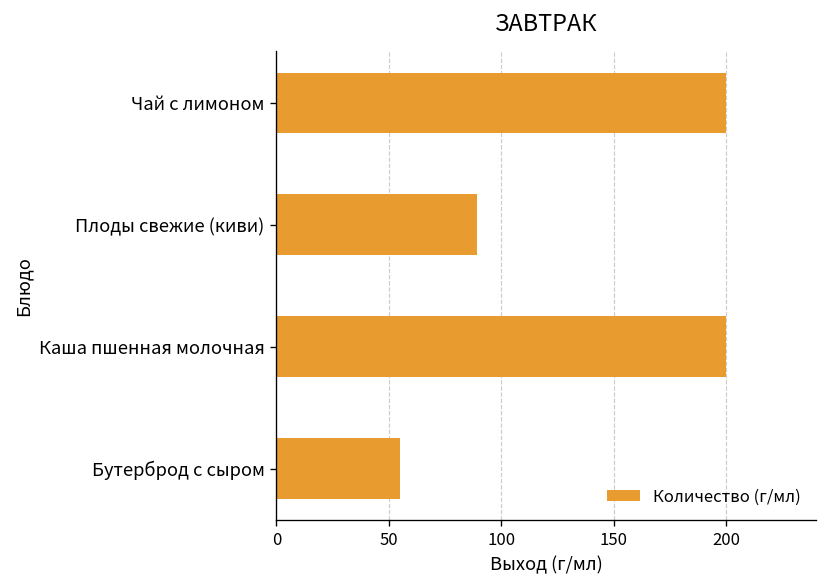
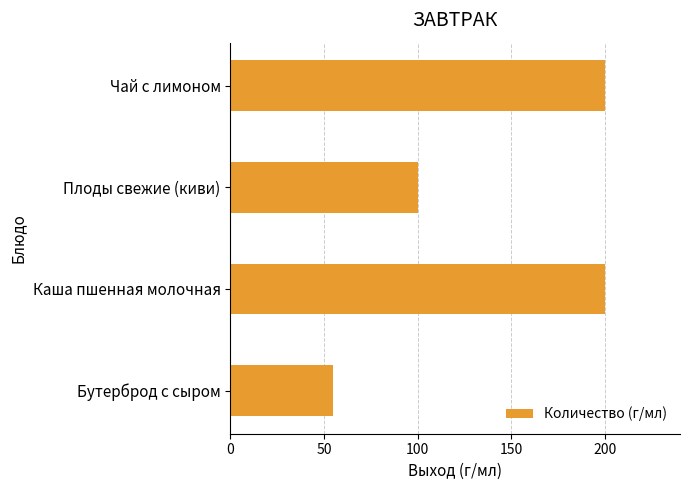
  {
    "Чай с лимоном": 200,
-   "Плоды свежие (киви)": 89,
+   "Плоды свежие (киви)": 100,
    "Каша пшенная молочная": 200,
    "Бутерброд с сыром": 55
  }
